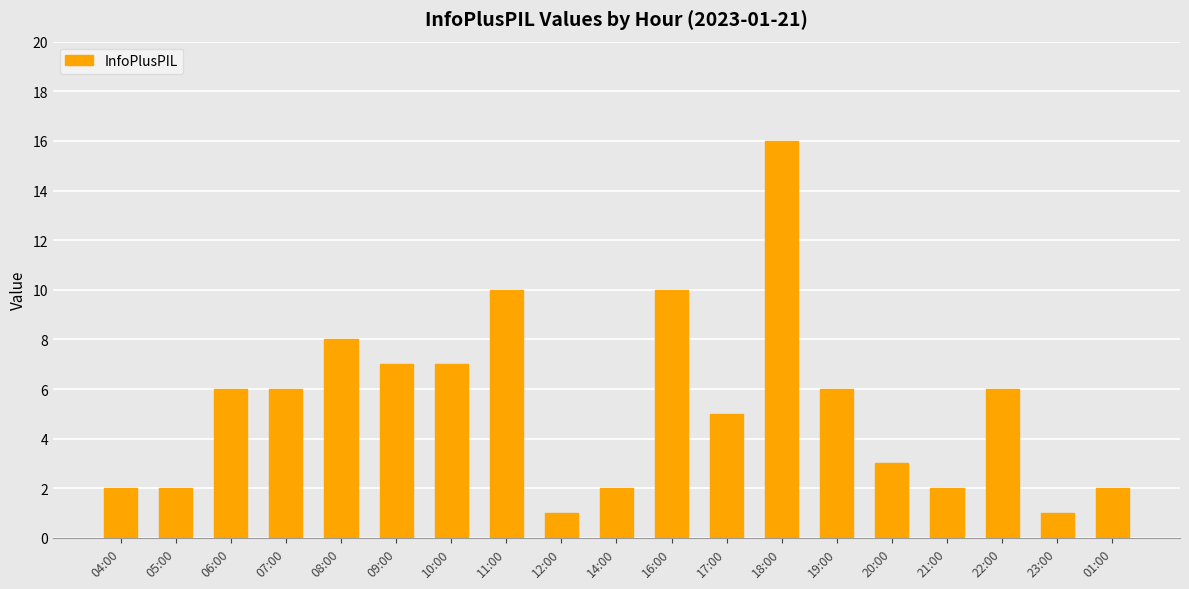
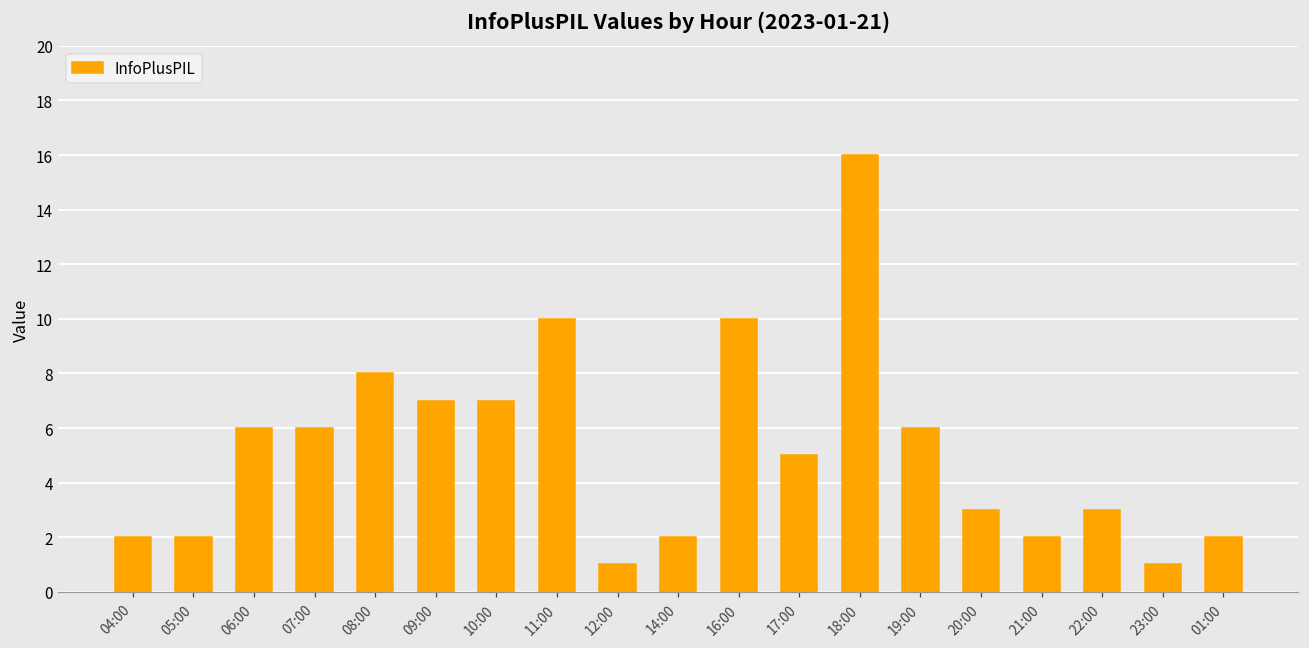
  {
    "04:00": 2,
    "05:00": 2,
    "06:00": 6,
    "07:00": 6,
    "08:00": 8,
    "09:00": 7,
    "10:00": 7,
    "11:00": 10,
    "12:00": 1,
    "14:00": 2,
    "16:00": 10,
    "17:00": 5,
    "18:00": 16,
    "19:00": 6,
    "20:00": 3,
    "21:00": 2,
-   "22:00": 6,
+   "22:00": 3,
    "23:00": 1,
    "01:00": 2
  }
